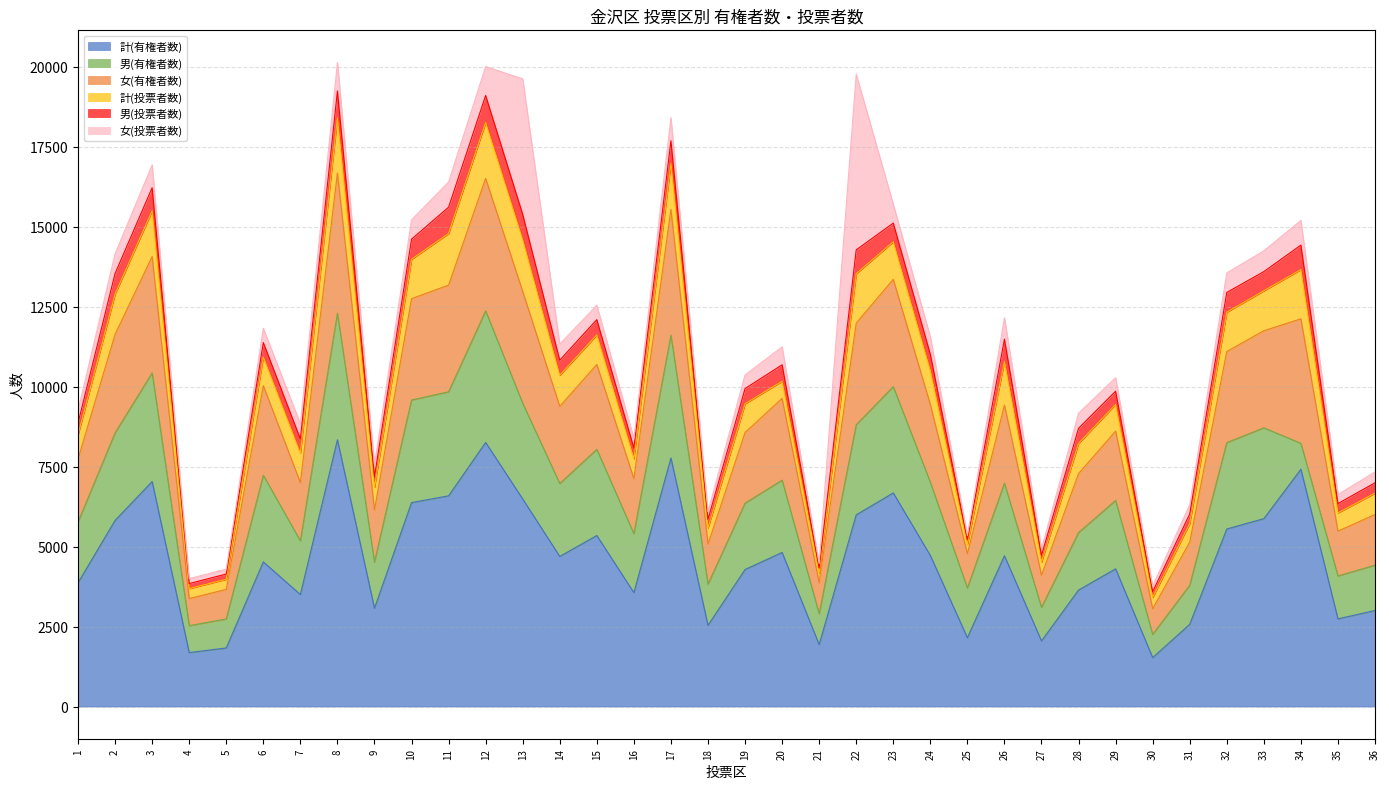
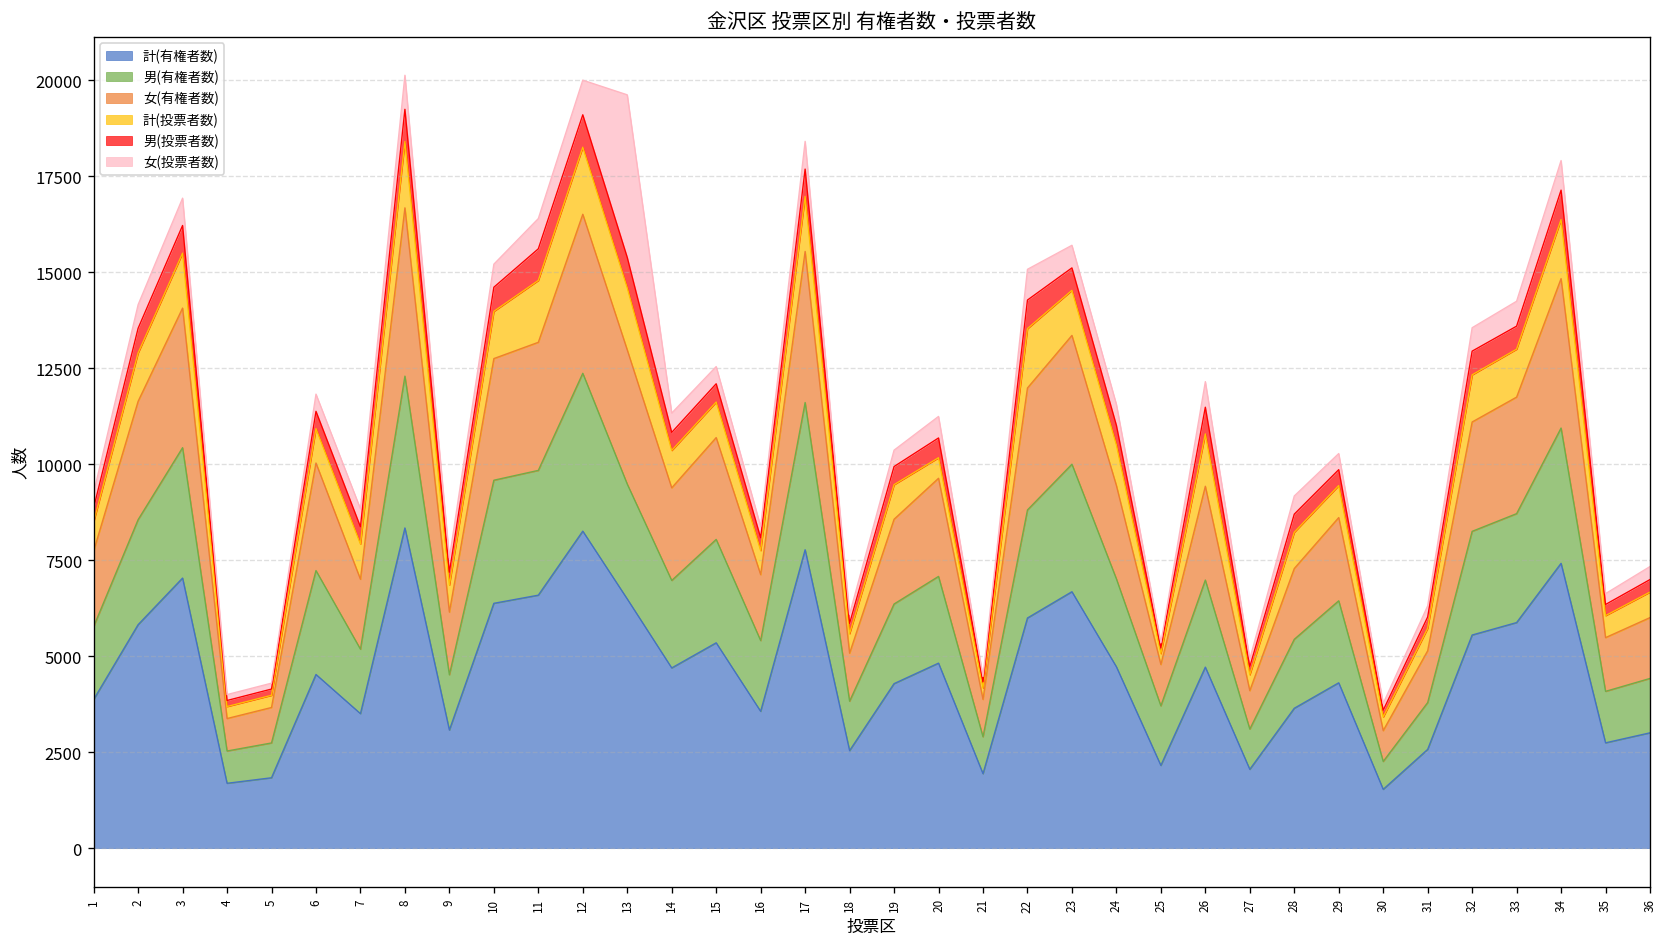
  {
    "男(有権者数)": {
      "1": 1900,
      "2": 2700,
      "3": 3400,
      "4": 800,
      "5": 900,
      "6": 2700,
      "7": 1700,
      "8": 4000,
      "9": 1400,
      "10": 3200,
      "11": 3300,
      "12": 4100,
      "13": 3000,
      "14": 2300,
      "15": 2700,
      "16": 1800,
      "17": 3800,
      "18": 1300,
      "19": 2100,
      "20": 2300,
      "21": 1000,
      "22": 2800,
      "23": 3300,
      "24": 2300,
      "25": 1600,
      "26": 2300,
      "27": 1000,
      "28": 1800,
      "29": 2100,
      "30": 700,
      "31": 1200,
      "32": 2700,
      "33": 2800,
-     "34": 800,
+     "34": 3500,
      "35": 1300,
      "36": 1400
    },
    "女(投票者数)": {
      "1": 400,
      "2": 600,
      "3": 700,
      "4": 200,
      "5": 200,
      "6": 400,
      "7": 500,
      "8": 900,
      "9": 400,
      "10": 600,
      "11": 800,
      "12": 900,
      "13": 4200,
      "14": 500,
      "15": 400,
      "16": 300,
      "17": 700,
      "18": 200,
      "19": 400,
      "20": 600,
      "21": 100,
-     "22": 5500,
+     "22": 800,
      "23": 600,
      "24": 500,
      "25": 100,
      "26": 700,
      "27": 200,
      "28": 500,
      "29": 400,
      "30": 200,
      "31": 300,
      "32": 600,
      "33": 600,
      "34": 800,
      "35": 300,
      "36": 300
    }
  }
